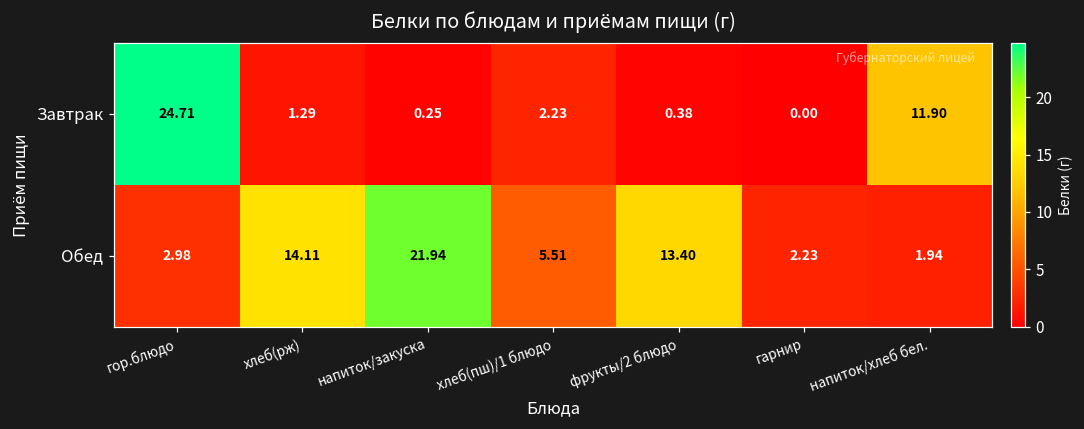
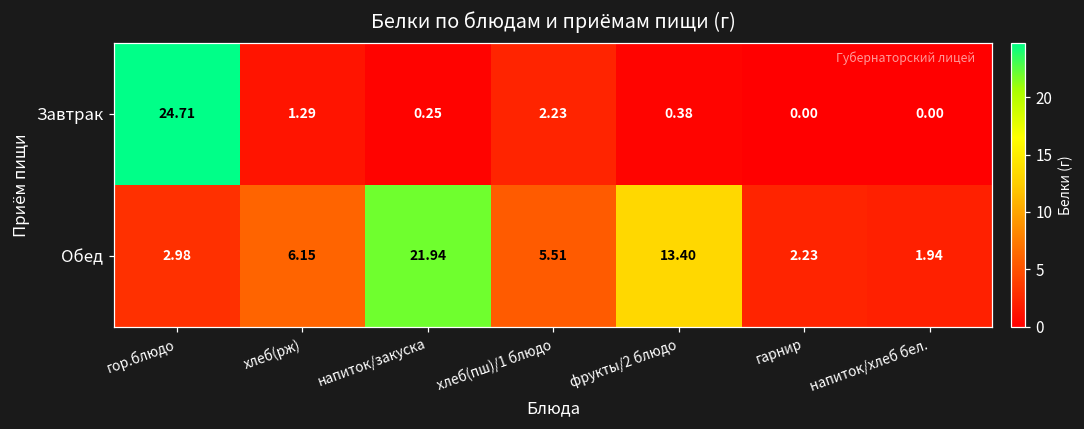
  {
    "Завтрак": {
      "гор.блюдо": 24.71,
      "хлеб(рж)": 1.29,
      "напиток/закуска": 0.25,
      "хлеб(пш)/1 блюдо": 2.23,
      "фрукты/2 блюдо": 0.38,
      "гарнир": 0.00,
-     "напиток/хлеб бел.": 11.90
+     "напиток/хлеб бел.": 0.00
    },
    "Обед": {
      "гор.блюдо": 2.98,
-     "хлеб(рж)": 14.11,
+     "хлеб(рж)": 6.15,
      "напиток/закуска": 21.94,
      "хлеб(пш)/1 блюдо": 5.51,
      "фрукты/2 блюдо": 13.40,
      "гарнир": 2.23,
      "напиток/хлеб бел.": 1.94
    }
  }
